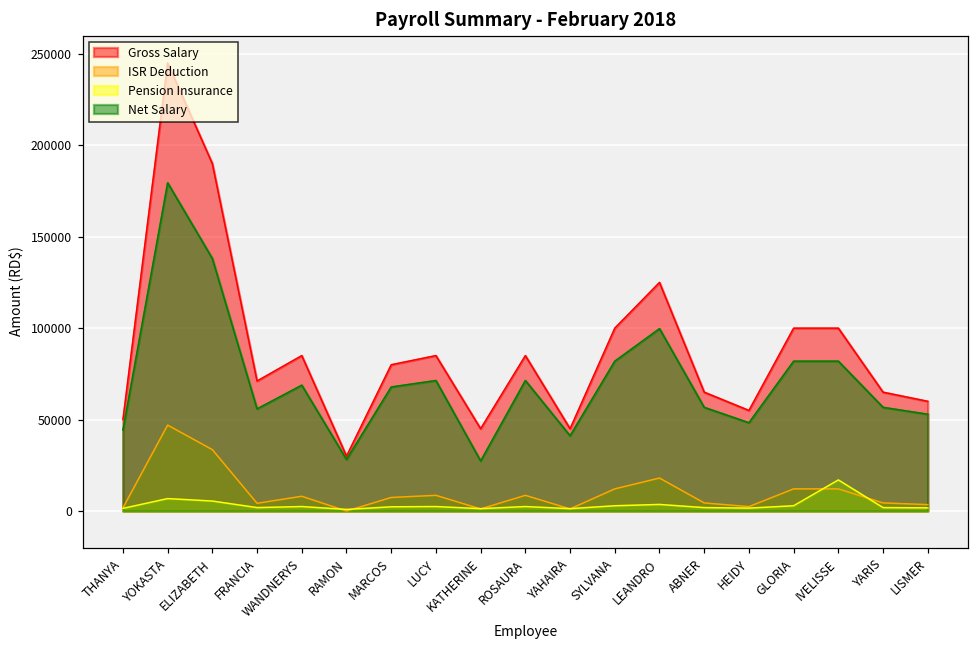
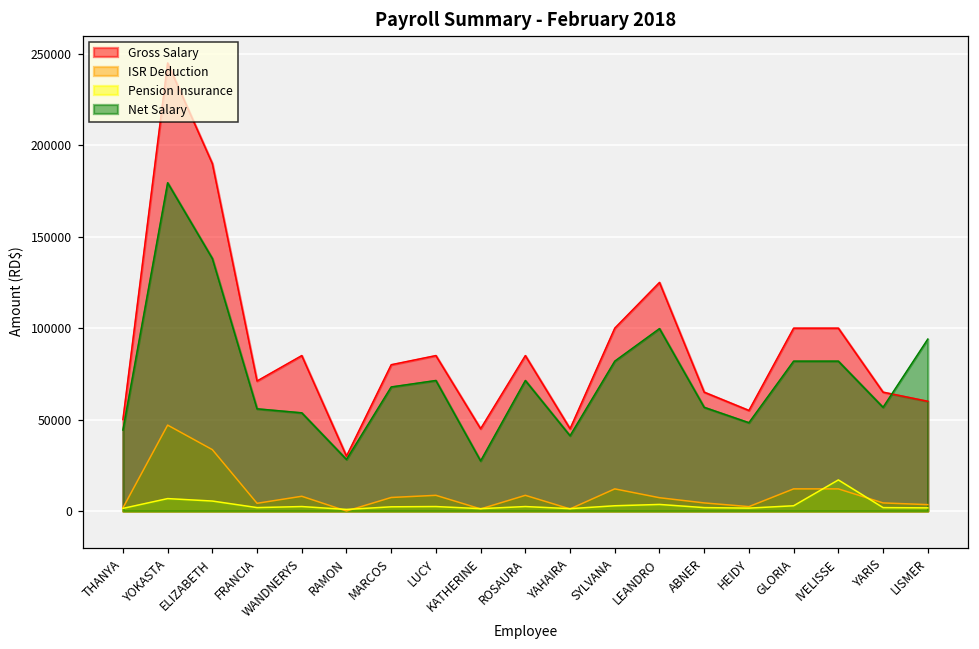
  {
    "Gross Salary": {
      "THANYA": 50000,
      "ELIZABETH": 190000,
      "FRANCIA": 71000,
      "WANDNERYS": 85000,
      "RAMON": 30000,
      "MARCOS": 80000,
      "LUCY": 85000,
      "KATHERINE": 45000,
      "ROSAURA": 85000,
      "YAHAIRA": 45000,
      "SYLVANA": 100000,
      "LEANDRO": 125000,
      "ABNER": 65000,
      "HEIDY": 55000,
      "GLORIA": 100000,
      "IVELISSE": 100000,
      "YARIS": 65000,
      "LISMER": 60000
    },
    "ISR Deduction": {
      "YOKASTA": 47000,
      "ELIZABETH": 34000,
      "FRANCIA": 4000,
      "WANDNERYS": 8000,
      "MARCOS": 7000,
      "LUCY": 9000,
      "ROSAURA": 9000,
      "SYLVANA": 12000,
-     "LEANDRO": 18000,
+     "LEANDRO": 7000,
      "ABNER": 4000,
      "GLORIA": 12000,
      "IVELISSE": 12000,
      "YARIS": 4000,
      "LISMER": 3000
    },
    "Pension Insurance": {
      "YOKASTA": 7000,
      "ELIZABETH": 5000,
      "FRANCIA": 2000,
      "WANDNERYS": 2000,
      "MARCOS": 2000,
      "LUCY": 2000,
      "ROSAURA": 2000,
      "SYLVANA": 3000,
      "LEANDRO": 4000,
      "ABNER": 2000,
      "GLORIA": 3000,
      "IVELISSE": 17000,
      "YARIS": 2000,
      "LISMER": 2000
    },
    "Net Salary": {
      "THANYA": 44000,
      "YOKASTA": 180000,
      "ELIZABETH": 138000,
      "FRANCIA": 56000,
-     "WANDNERYS": 69000,
+     "WANDNERYS": 54000,
      "RAMON": 28000,
      "MARCOS": 68000,
      "LUCY": 71000,
      "KATHERINE": 27000,
      "ROSAURA": 71000,
      "YAHAIRA": 41000,
      "SYLVANA": 82000,
      "LEANDRO": 100000,
      "ABNER": 57000,
      "HEIDY": 48000,
      "GLORIA": 82000,
      "IVELISSE": 82000,
      "YARIS": 57000,
-     "LISMER": 53000
+     "LISMER": 94000
    }
  }
